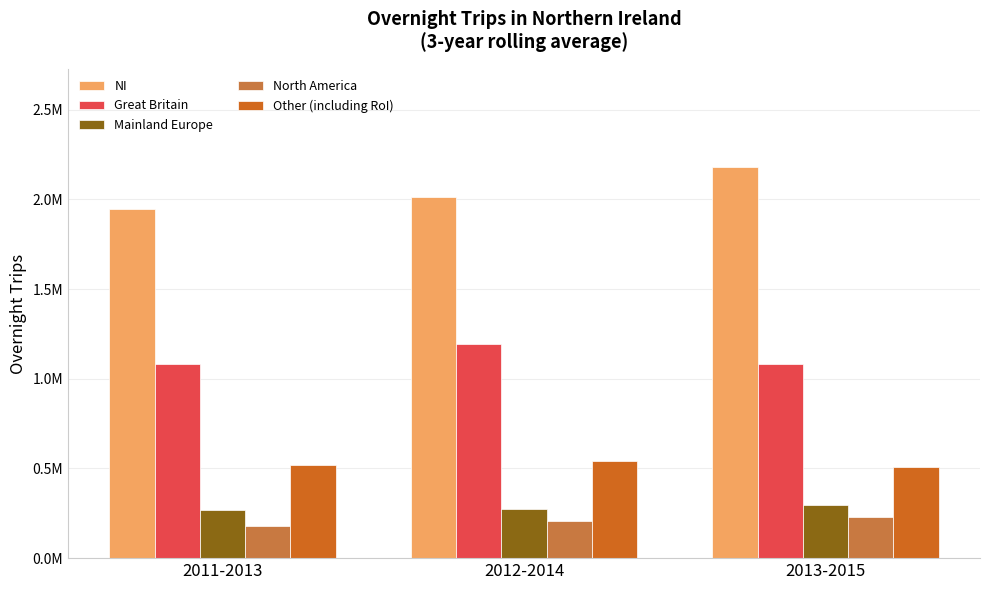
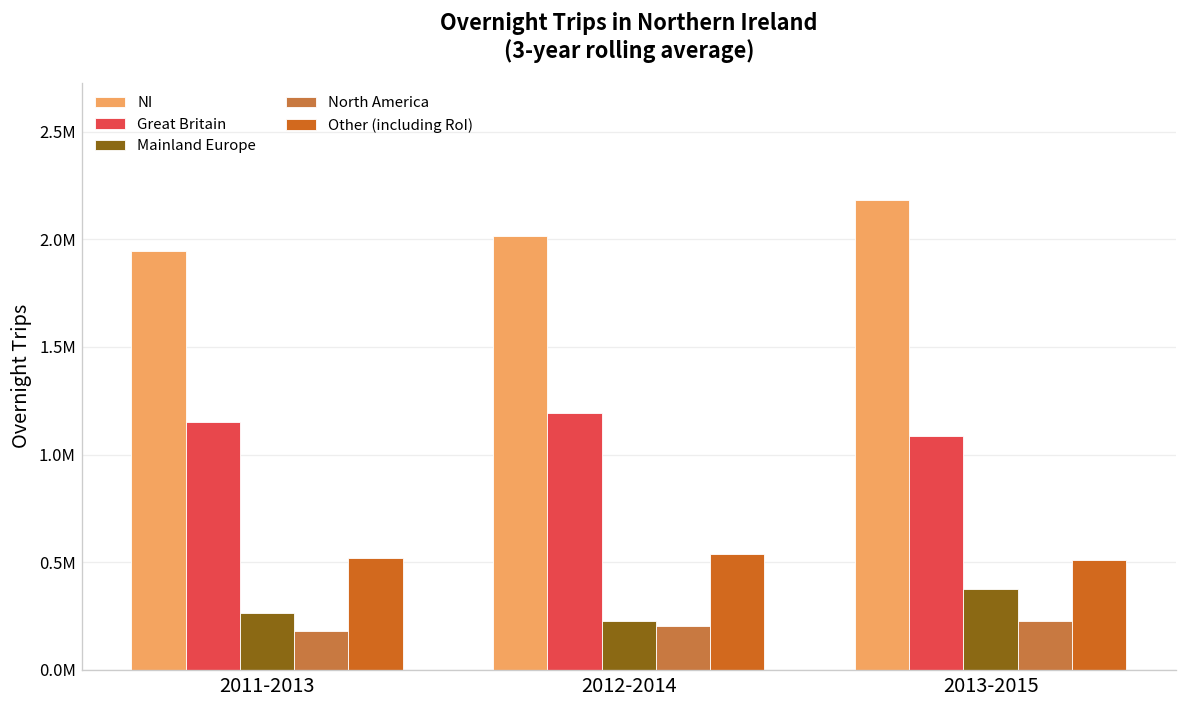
  {
    "NI": {
      "2011-2013": 1950000,
      "2012-2014": 2020000,
      "2013-2015": 2180000
    },
    "Great Britain": {
-     "2011-2013": 1080000,
+     "2011-2013": 1150000,
      "2012-2014": 1190000,
      "2013-2015": 1080000
    },
    "Mainland Europe": {
      "2011-2013": 270000,
-     "2012-2014": 270000,
-     "2013-2015": 300000
+     "2012-2014": 230000,
+     "2013-2015": 380000
    }
  }
